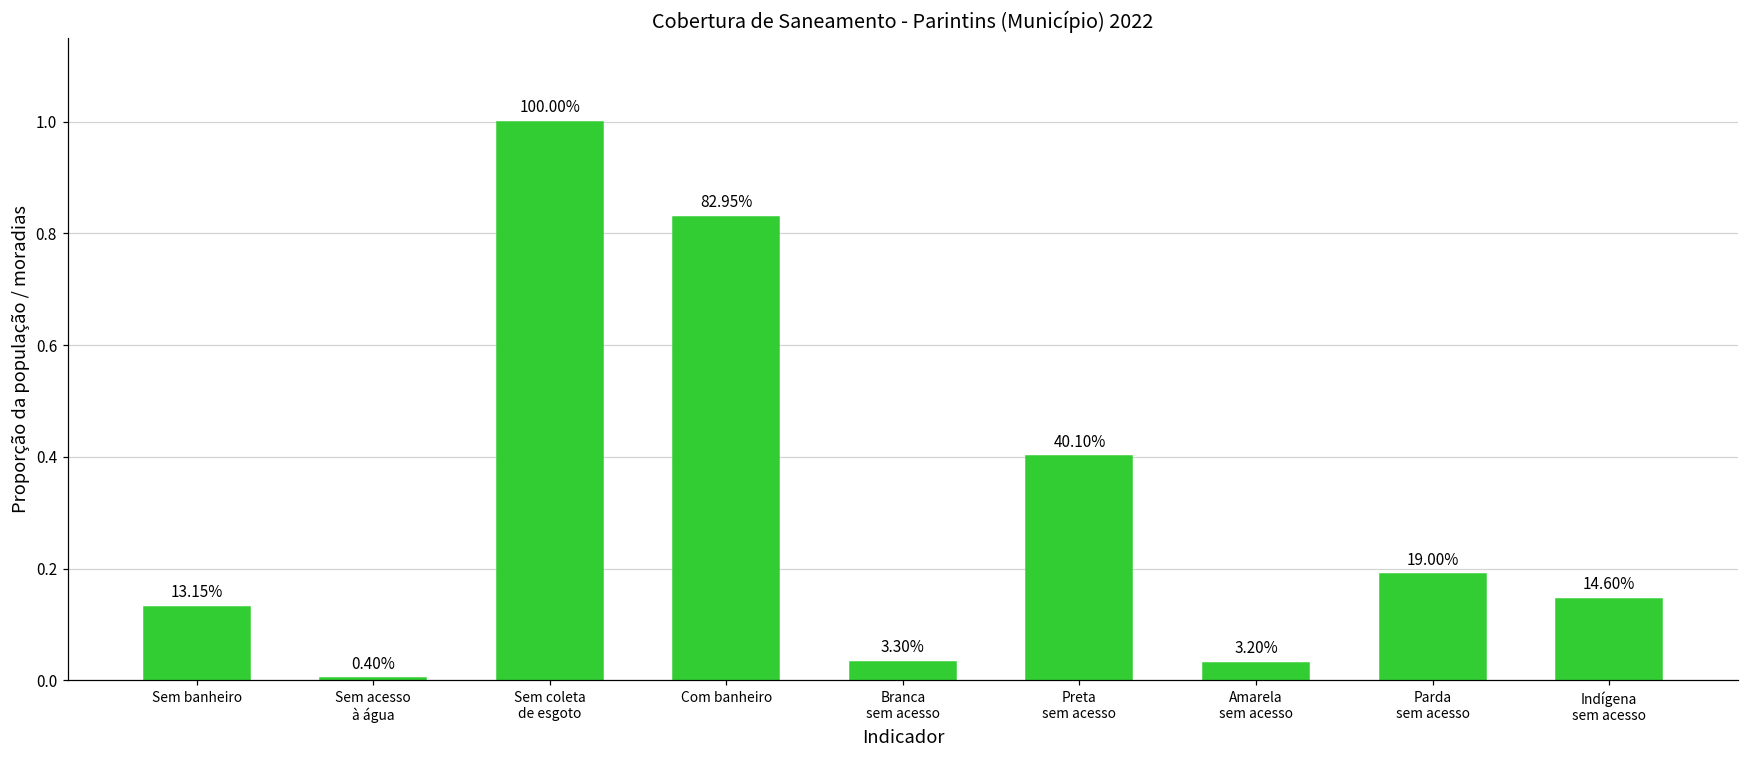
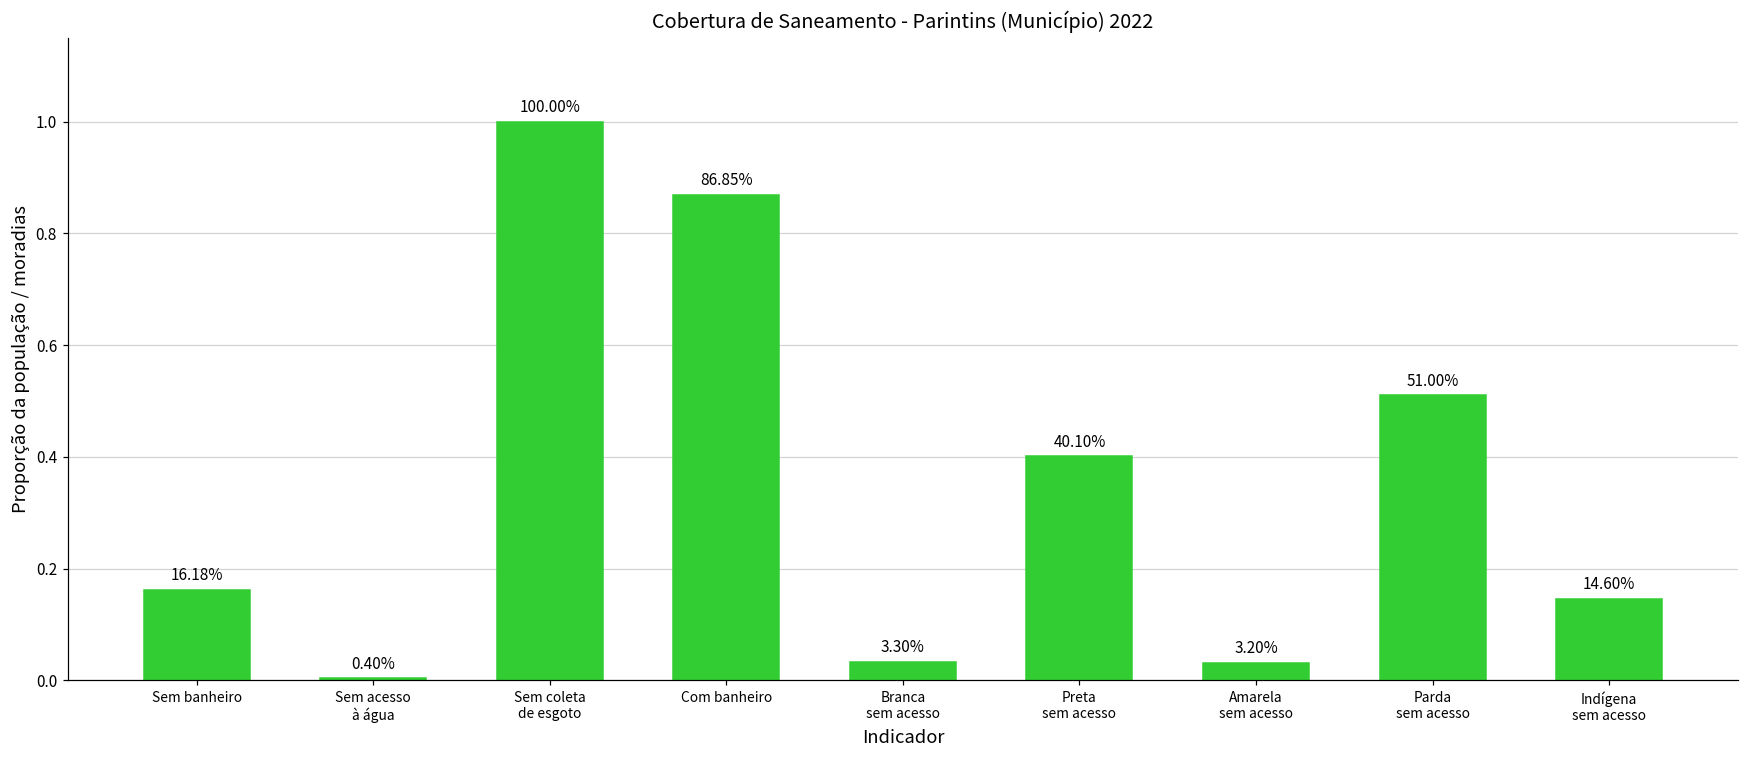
  {
-   "Sem banheiro": "13.15%",
+   "Sem banheiro": "16.18%",
    "Sem acesso à água": "0.40%",
    "Sem coleta de esgoto": "100.00%",
-   "Com banheiro": "82.95%",
+   "Com banheiro": "86.85%",
    "Branca sem acesso": "3.30%",
    "Preta sem acesso": "40.10%",
    "Amarela sem acesso": "3.20%",
-   "Parda sem acesso": "19.00%",
+   "Parda sem acesso": "51.00%",
    "Indígena sem acesso": "14.60%"
  }
